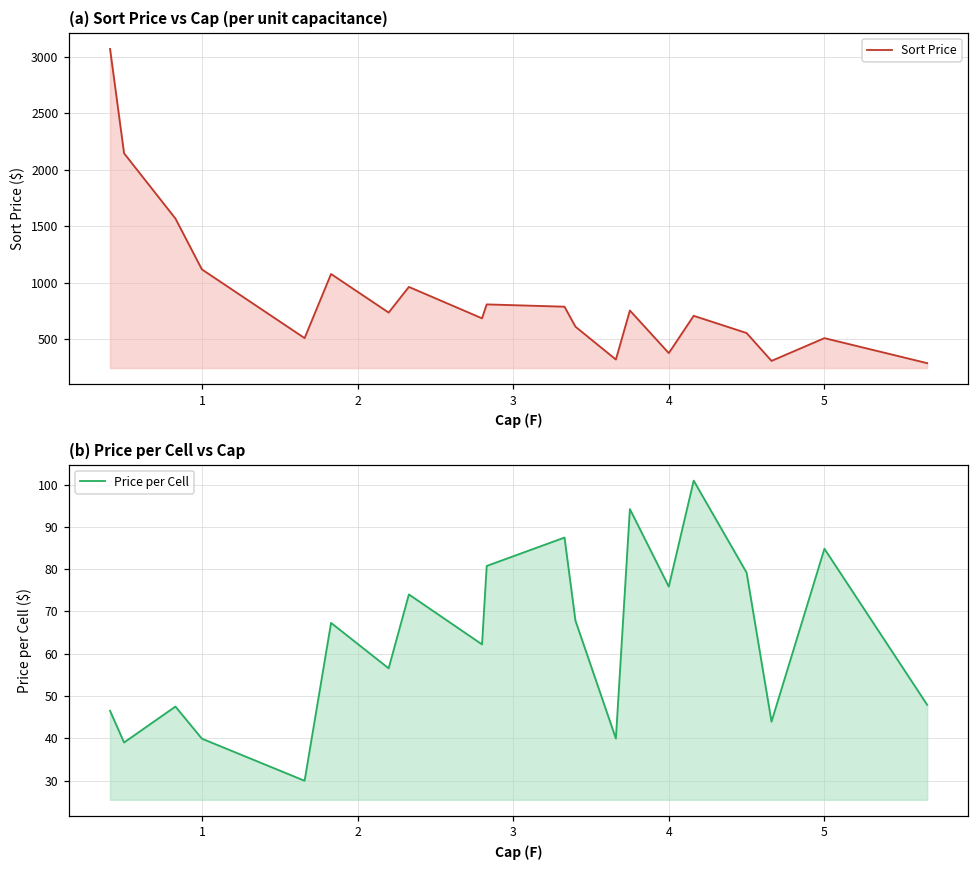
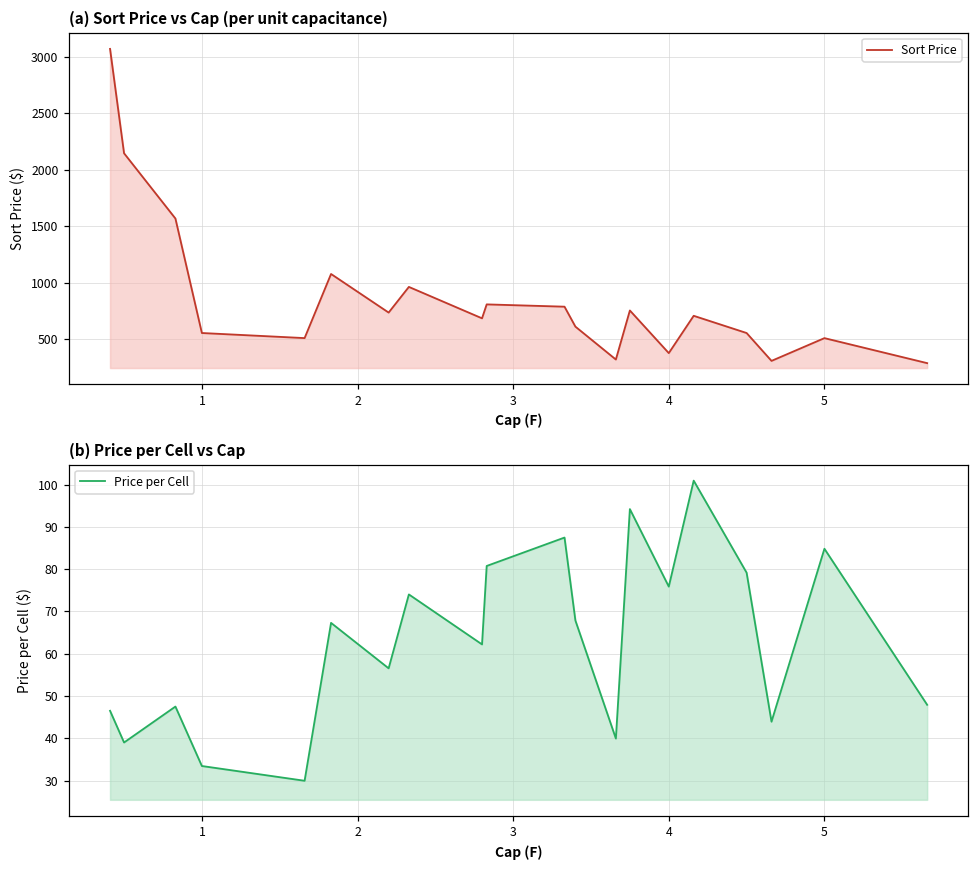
  {
    "(a) Sort Price vs Cap (per unit capacitance)": {
-     "1": 1120,
+     "1": 550,
      "4": 380,
      "5": 510
    },
    "(b) Price per Cell vs Cap": {
-     "1": 40,
+     "1": 33,
      "4": 76,
      "5": 85
    }
  }
